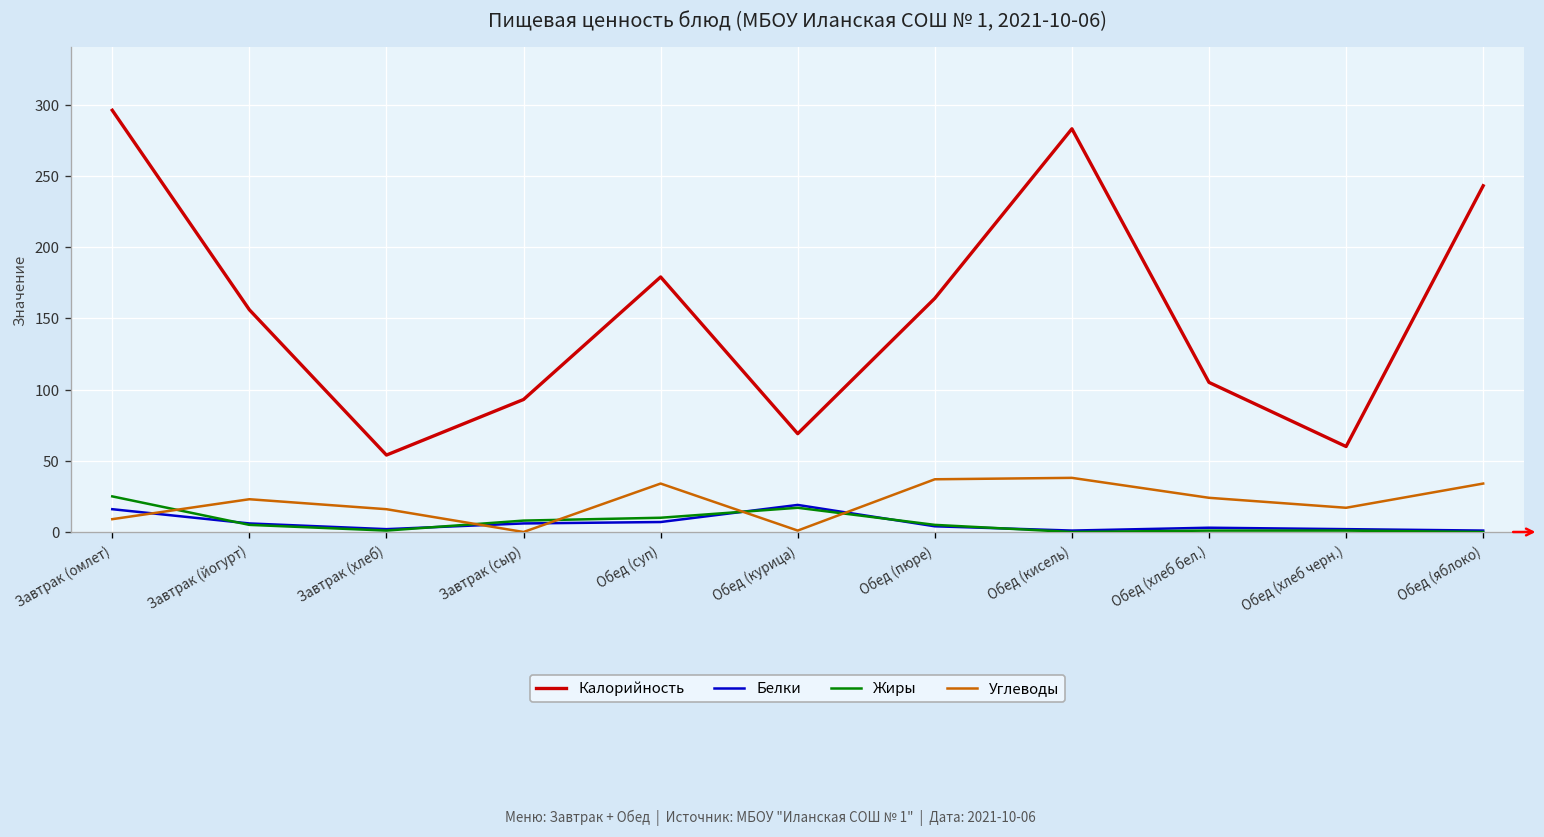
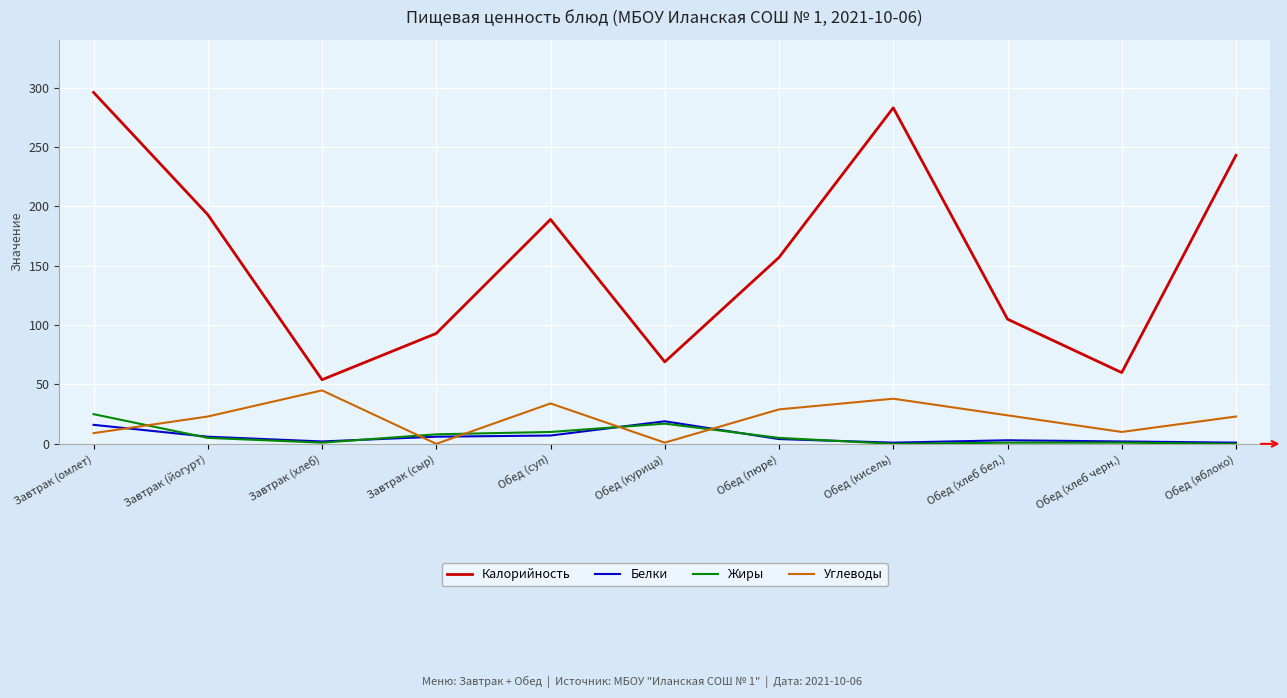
  {
    "Калорийность": {
      "Завтрак (омлет)": 296,
-     "Завтрак (йогурт)": 156,
+     "Завтрак (йогурт)": 193,
      "Завтрак (хлеб)": 54,
      "Завтрак (сыр)": 93,
-     "Обед (суп)": 179,
+     "Обед (суп)": 189,
      "Обед (курица)": 69,
-     "Обед (пюре)": 164,
+     "Обед (пюре)": 157,
      "Обед (кисель)": 283,
      "Обед (хлеб бел.)": 105,
      "Обед (хлеб черн.)": 60,
      "Обед (яблоко)": 243
    },
    "Белки": {
      "Завтрак (омлет)": 16,
      "Обед (суп)": 7
    },
    "Жиры": {
      "Завтрак (омлет)": 25,
      "Обед (суп)": 10
    },
    "Углеводы": {
      "Завтрак (омлет)": 9,
      "Завтрак (йогурт)": 23,
-     "Завтрак (хлеб)": 16,
+     "Завтрак (хлеб)": 45,
      "Завтрак (сыр)": 0,
      "Обед (суп)": 34,
      "Обед (курица)": 1,
-     "Обед (пюре)": 37,
+     "Обед (пюре)": 29,
      "Обед (кисель)": 38,
      "Обед (хлеб бел.)": 24,
-     "Обед (хлеб черн.)": 17,
-     "Обед (яблоко)": 34
+     "Обед (хлеб черн.)": 10,
+     "Обед (яблоко)": 23
    }
  }
